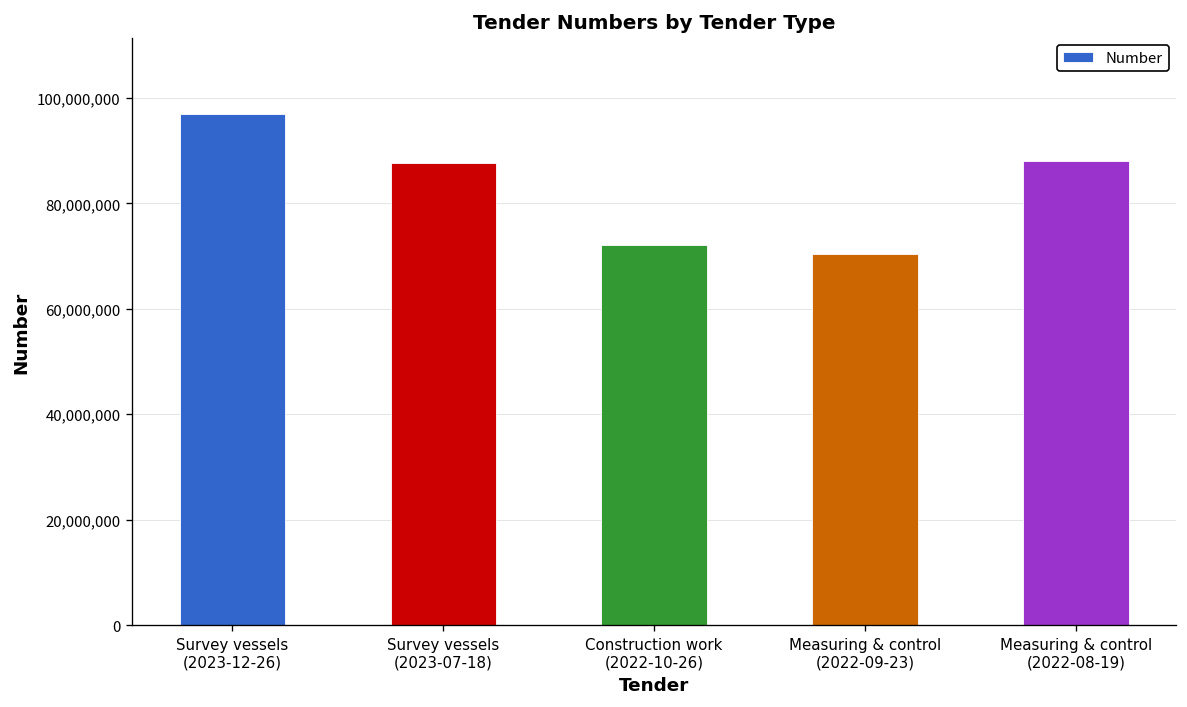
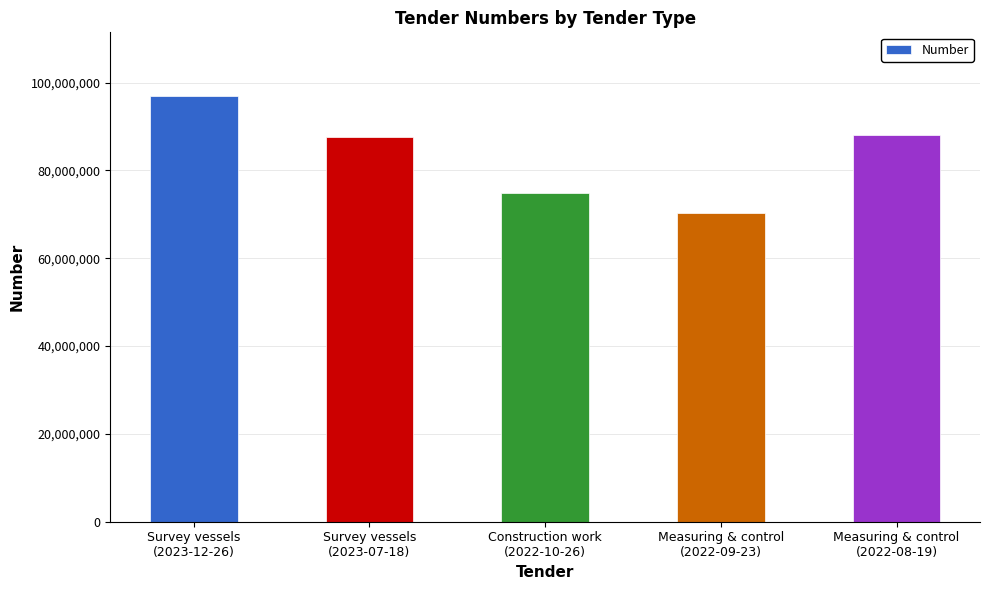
  {
    "Survey vessels (2023-12-26)": "97,000,000",
    "Survey vessels (2023-07-18)": "88,000,000",
-   "Construction work (2022-10-26)": "72,000,000",
+   "Construction work (2022-10-26)": "75,000,000",
    "Measuring & control (2022-09-23)": "70,000,000",
    "Measuring & control (2022-08-19)": "88,000,000"
  }
